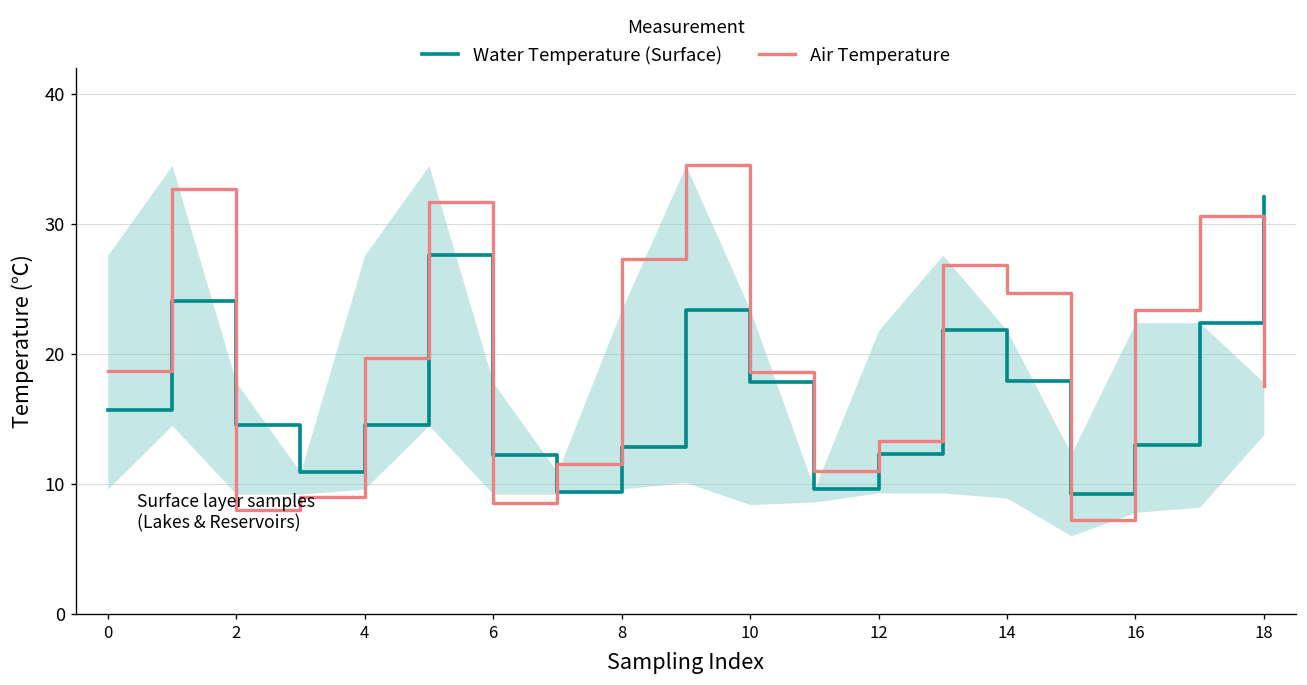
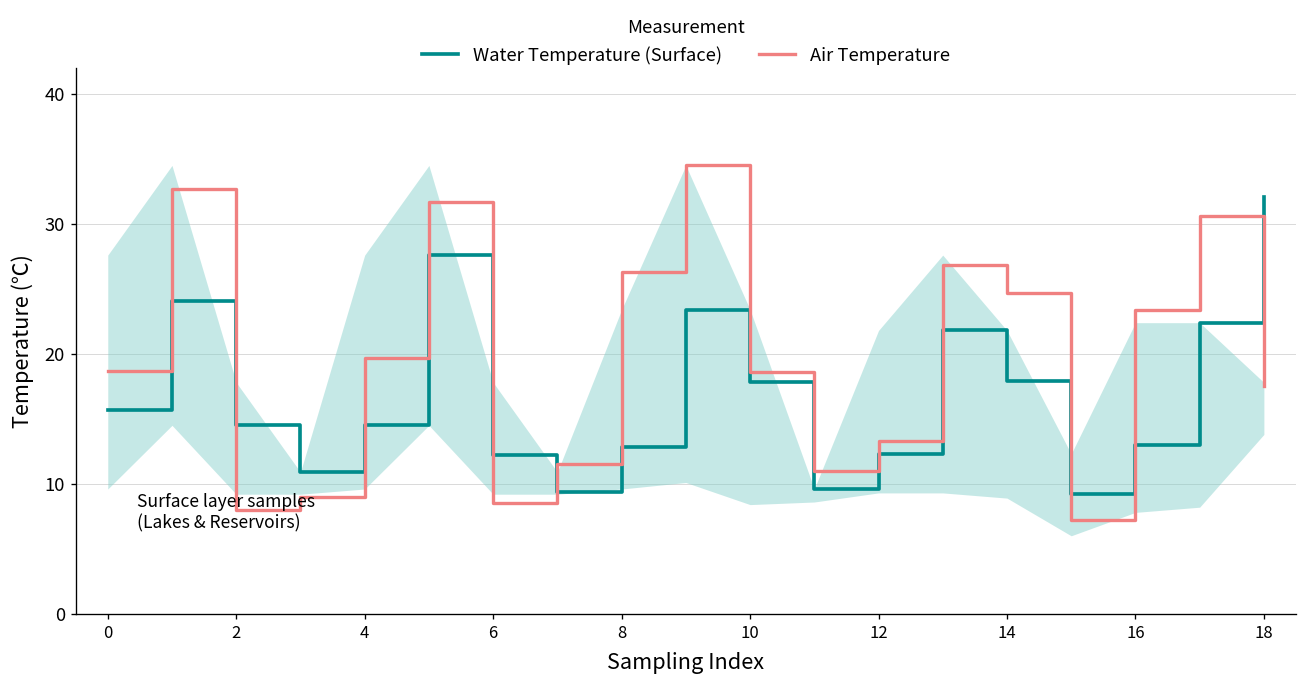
  {
    "Water Temperature (Surface)": {
      "0": 15.7,
      "2": 14.5,
      "4": 14.5,
      "6": 12.2,
      "8": 12.8,
      "10": 17.8,
      "12": 12.3,
      "14": 17.9,
      "16": 13.0,
      "18": 32.1
    },
    "Air Temperature": {
      "0": 18.7,
      "2": 8.0,
      "4": 19.7,
      "6": 8.5,
-     "8": 27.3,
+     "8": 26.3,
      "10": 18.6,
      "12": 13.3,
      "14": 24.7,
      "16": 23.4,
      "18": 17.5
    }
  }
